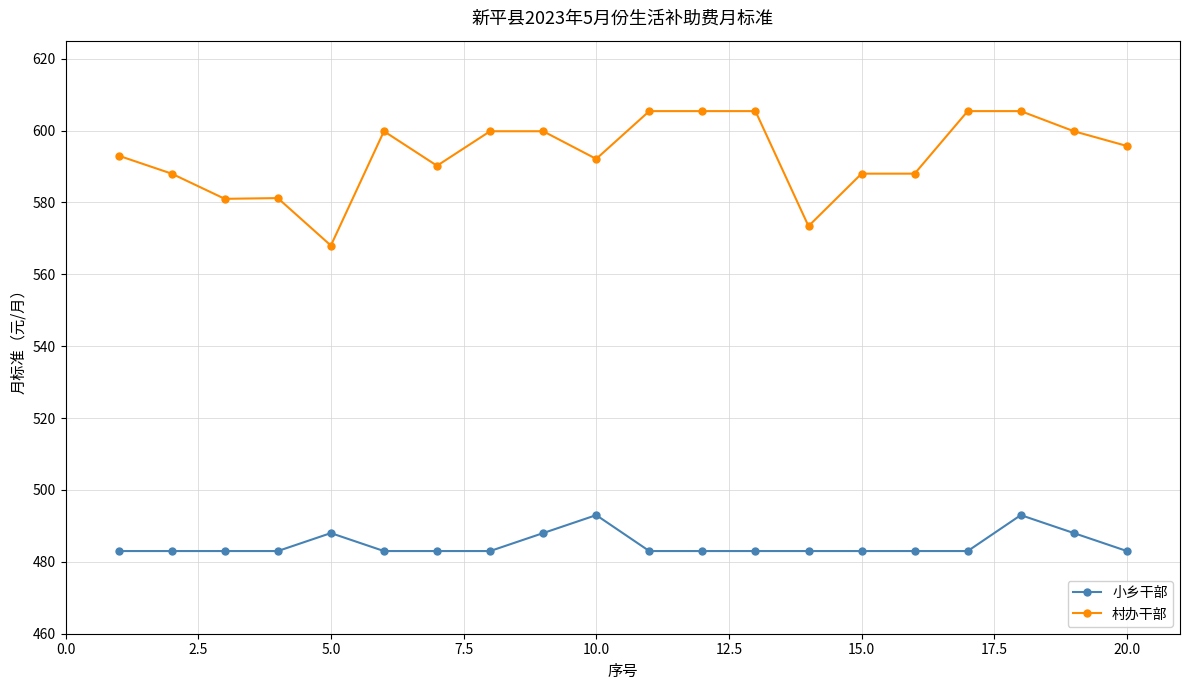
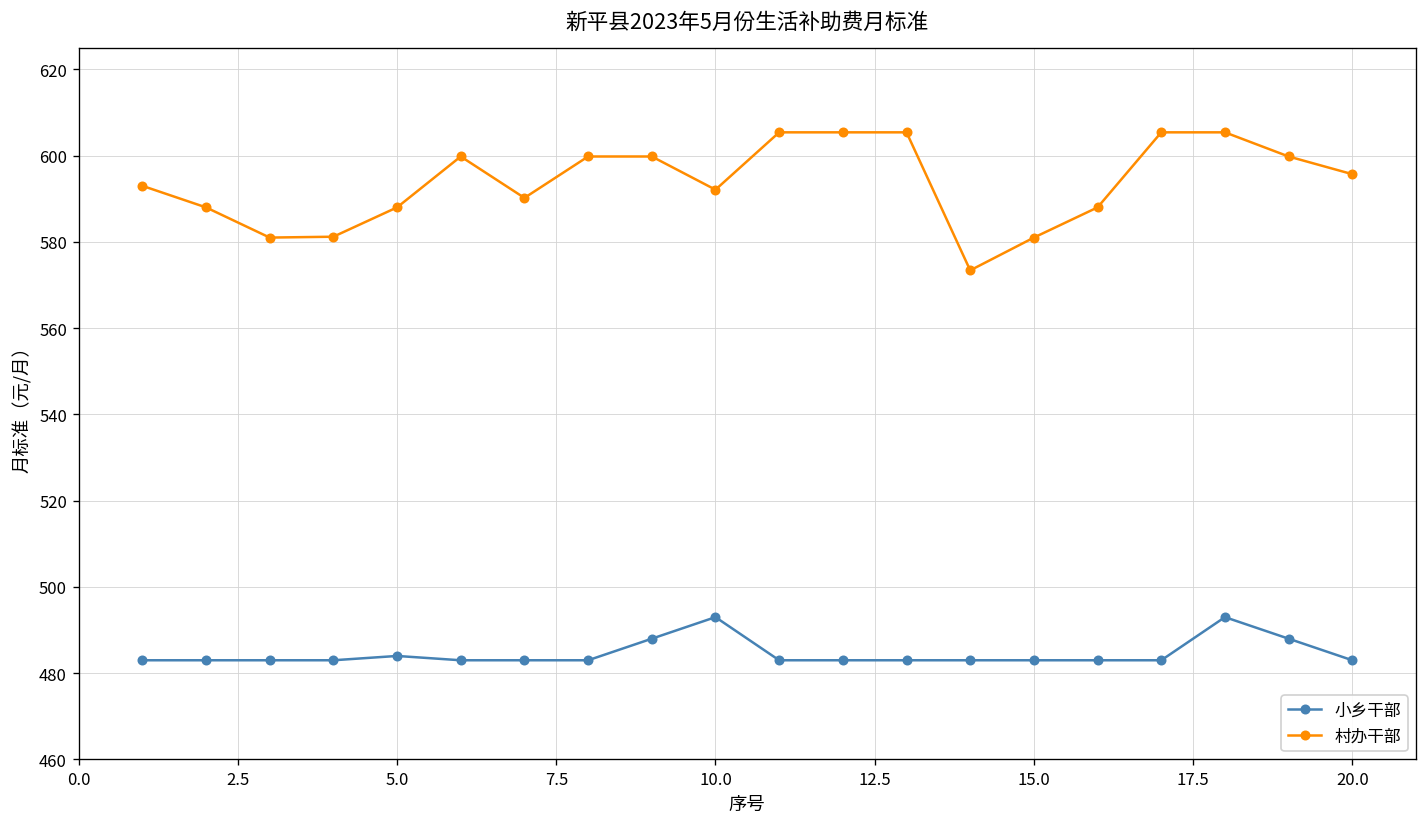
  {
    "小乡干部": {
-     "5.0": 488,
+     "5.0": 484,
      "10.0": 493,
      "15.0": 483,
      "20.0": 483
    },
    "村办干部": {
-     "5.0": 568,
+     "5.0": 588,
      "10.0": 592,
-     "15.0": 588,
+     "15.0": 581,
      "20.0": 596
    }
  }
